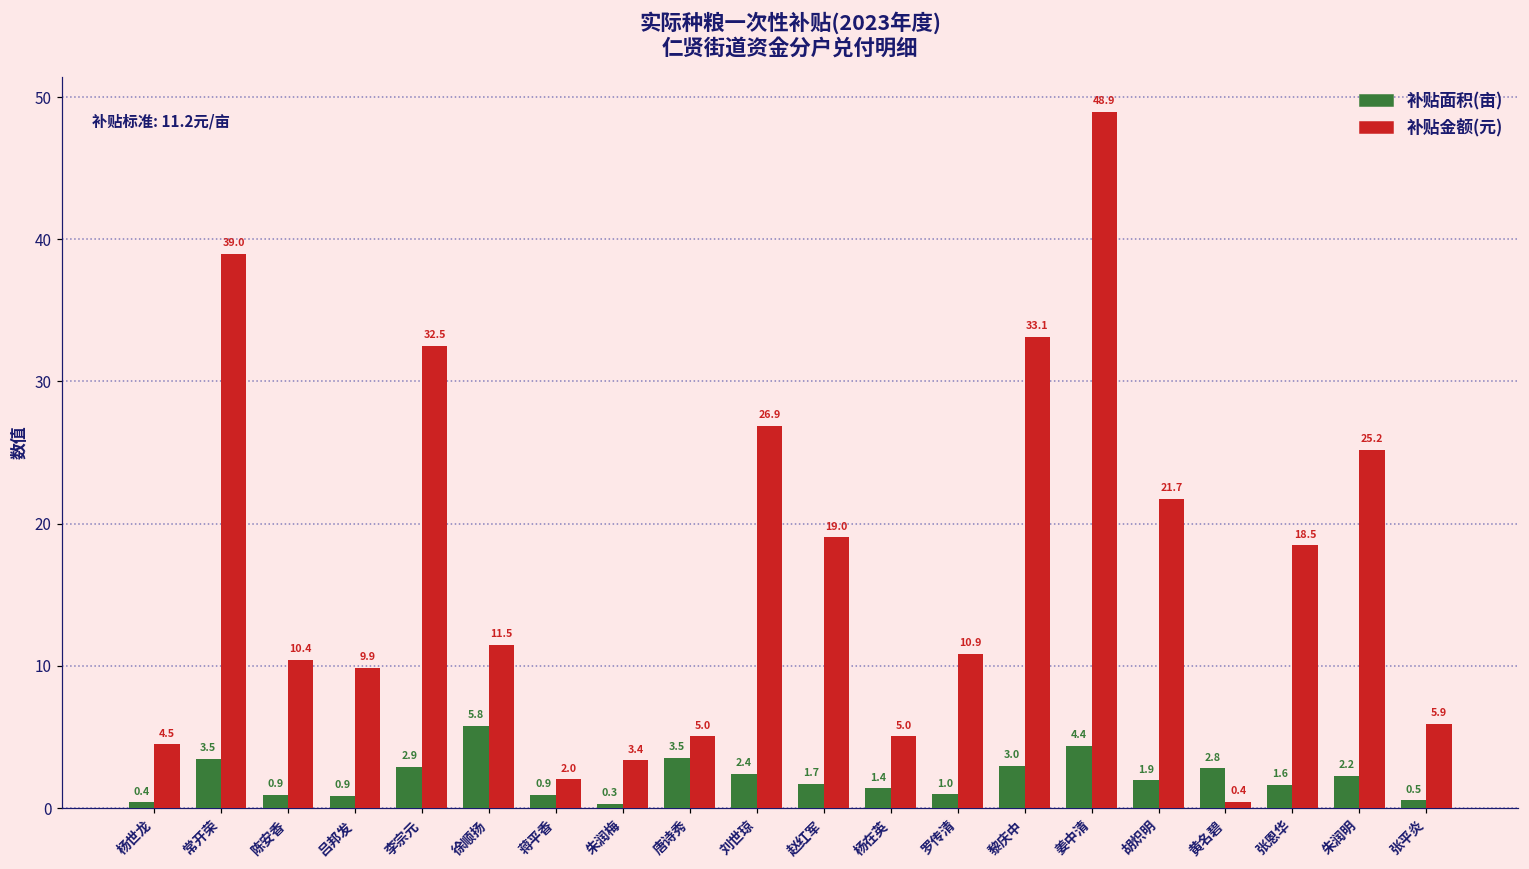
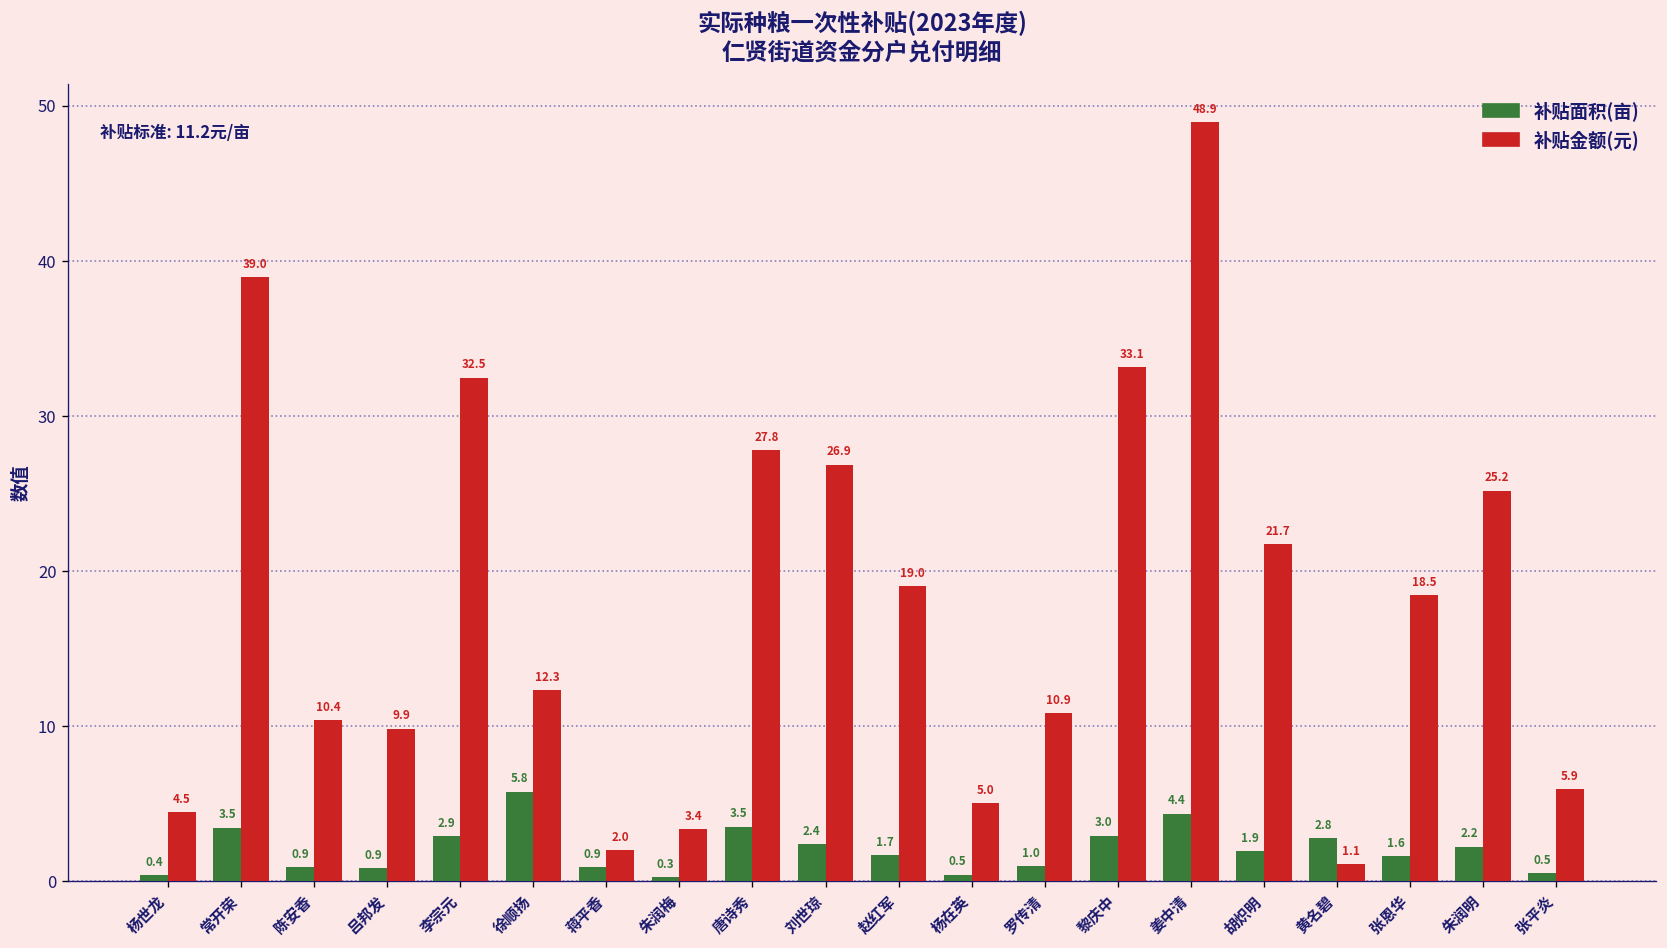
  {
    "补贴面积(亩)": {
      "杨世龙": 0.4,
      "常开荣": 3.5,
      "陈安香": 0.9,
      "吕邦发": 0.9,
      "李宗元": 2.9,
      "徐顺扬": 5.8,
      "蒋平香": 0.9,
      "朱润梅": 0.3,
      "唐诗秀": 3.5,
      "刘世琼": 2.4,
      "赵红军": 1.7,
-     "杨在英": 1.4,
+     "杨在英": 0.5,
      "罗传清": 1.0,
      "黎庆中": 3.0,
      "姜中清": 4.4,
      "胡炽明": 1.9,
      "黄名碧": 2.8,
      "张恩华": 1.6,
      "朱润明": 2.2,
      "张平炎": 0.5
    },
    "补贴金额(元)": {
      "杨世龙": 4.5,
      "常开荣": 39.0,
      "陈安香": 10.4,
      "吕邦发": 9.9,
      "李宗元": 32.5,
-     "徐顺扬": 11.5,
+     "徐顺扬": 12.3,
      "蒋平香": 2.0,
      "朱润梅": 3.4,
-     "唐诗秀": 5.0,
+     "唐诗秀": 27.8,
      "刘世琼": 26.9,
      "赵红军": 19.0,
      "杨在英": 5.0,
      "罗传清": 10.9,
      "黎庆中": 33.1,
      "姜中清": 48.9,
      "胡炽明": 21.7,
-     "黄名碧": 0.4,
+     "黄名碧": 1.1,
      "张恩华": 18.5,
      "朱润明": 25.2,
      "张平炎": 5.9
    }
  }
